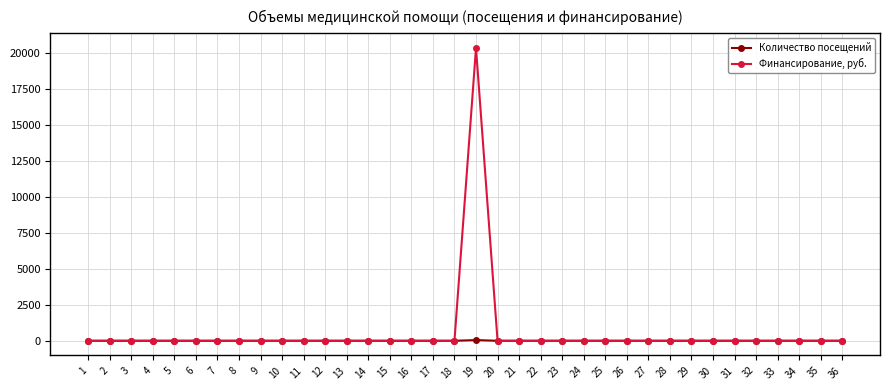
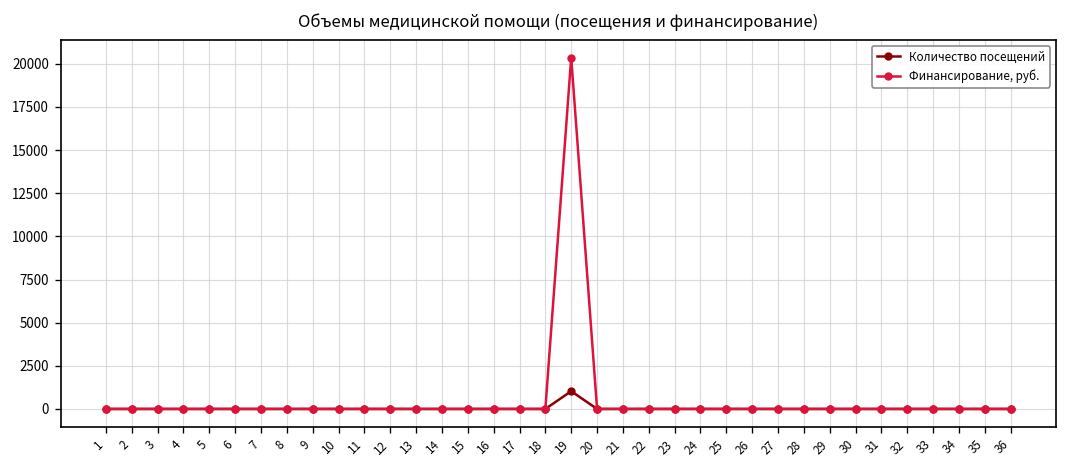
  {
    "Количество посещений": {
-     "19": 100
+     "19": 1000
    },
    "Финансирование, руб.": {
      "19": 20400
    }
  }
